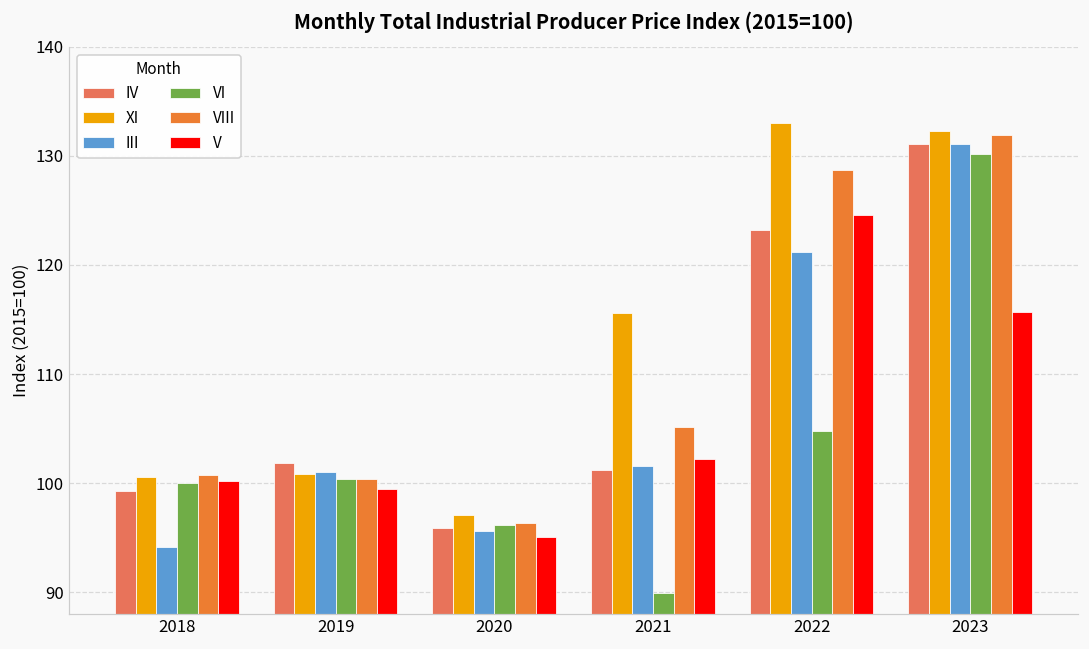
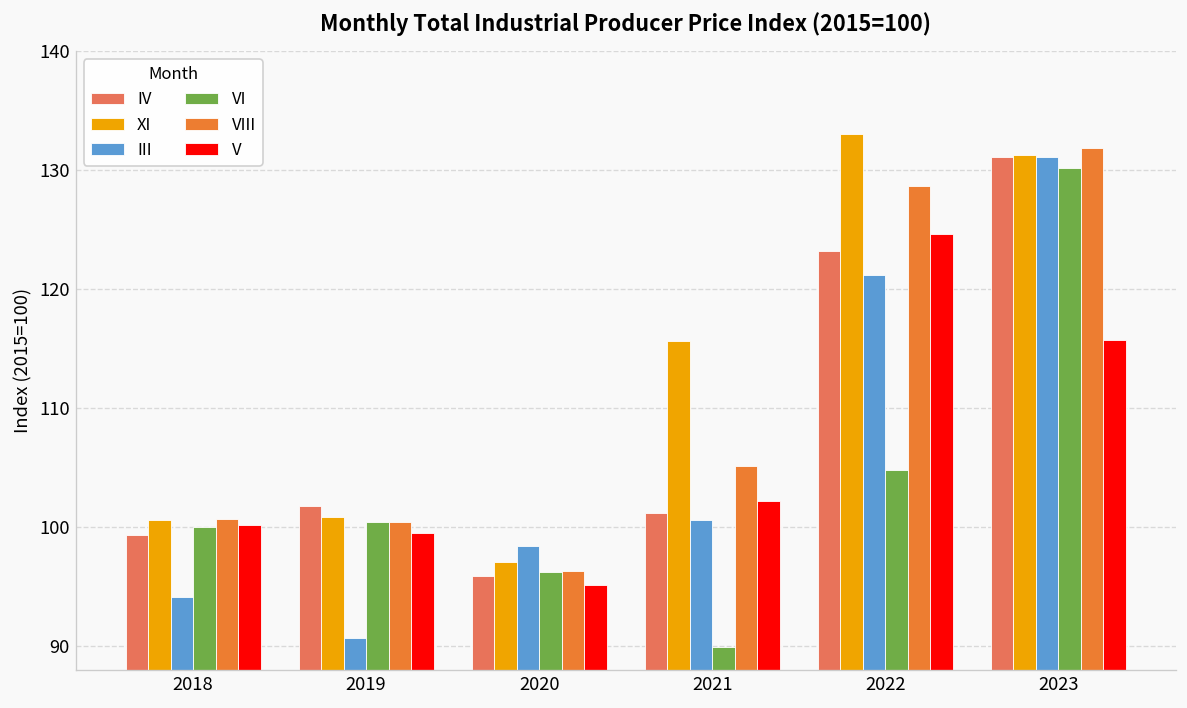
  {
    "XI": {
      "2018": 101,
      "2019": 101,
      "2020": 97,
      "2021": 116,
      "2022": 133,
-     "2023": 132
+     "2023": 131
    },
    "III": {
      "2018": 94,
-     "2019": 101,
-     "2020": 96,
-     "2021": 102,
+     "2019": 91,
+     "2020": 98,
+     "2021": 101,
      "2022": 121,
      "2023": 131
    },
    "VI": {
      "2018": 100,
      "2019": 100,
      "2020": 96,
      "2021": 90,
      "2022": 105,
      "2023": 130
    },
    "V": {
      "2018": 100,
      "2019": 100,
      "2020": 95,
      "2021": 102,
      "2022": 125,
      "2023": 116
    }
  }
